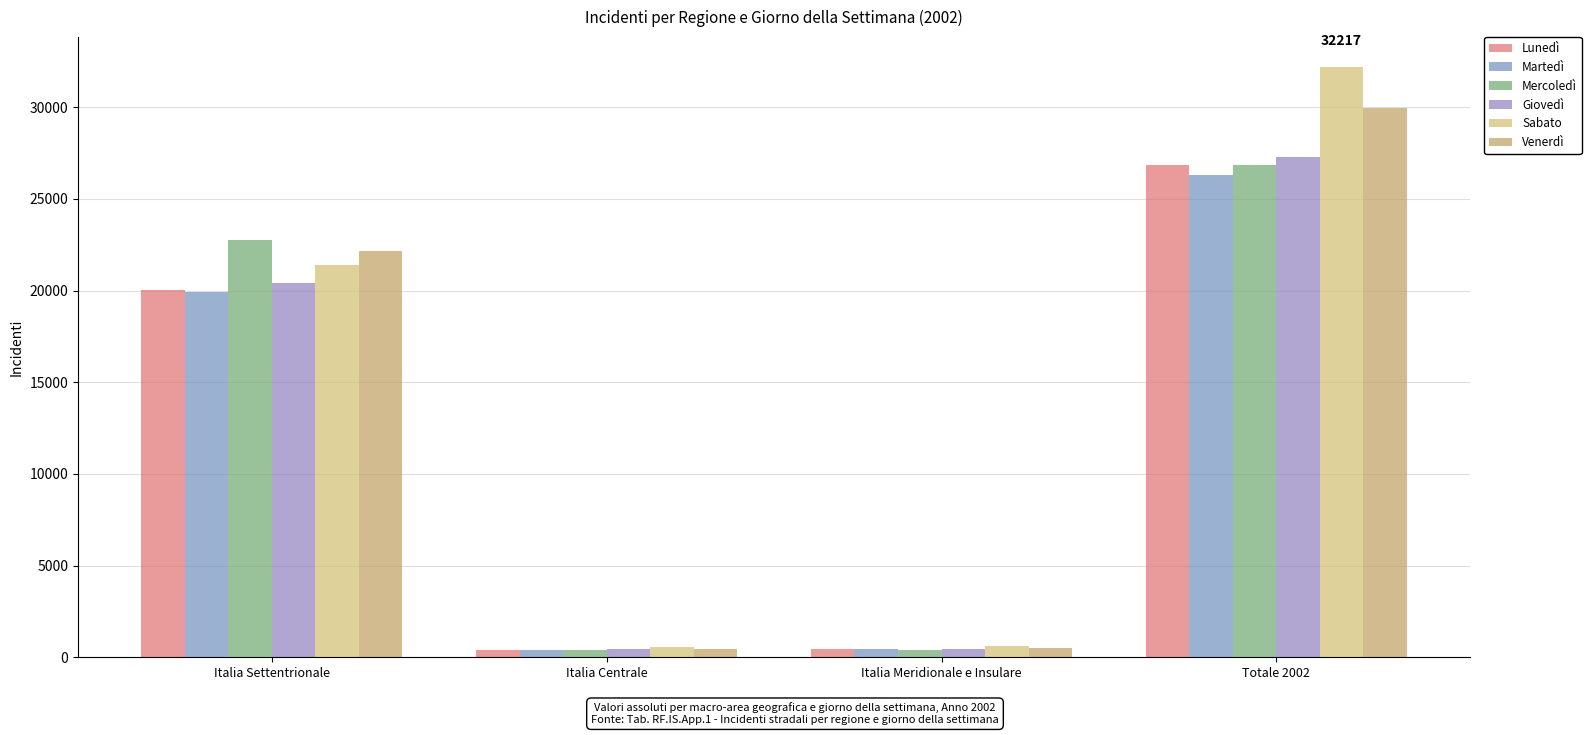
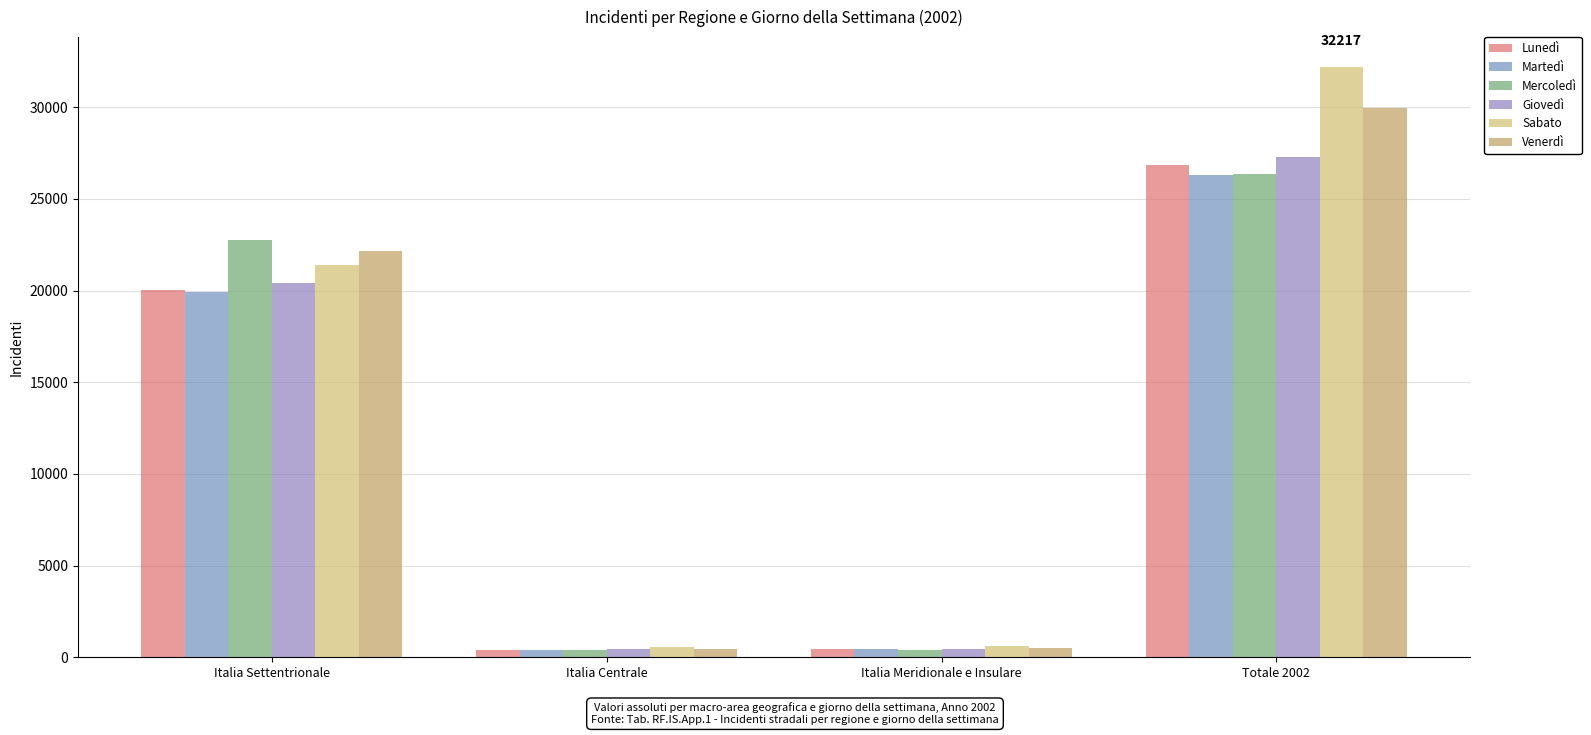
  {
    "Mercoledì": {
      "Italia Settentrionale": 22800,
      "Italia Centrale": 400,
      "Italia Meridionale e Insulare": 400,
-     "Totale 2002": 26800
+     "Totale 2002": 26400
    }
  }
